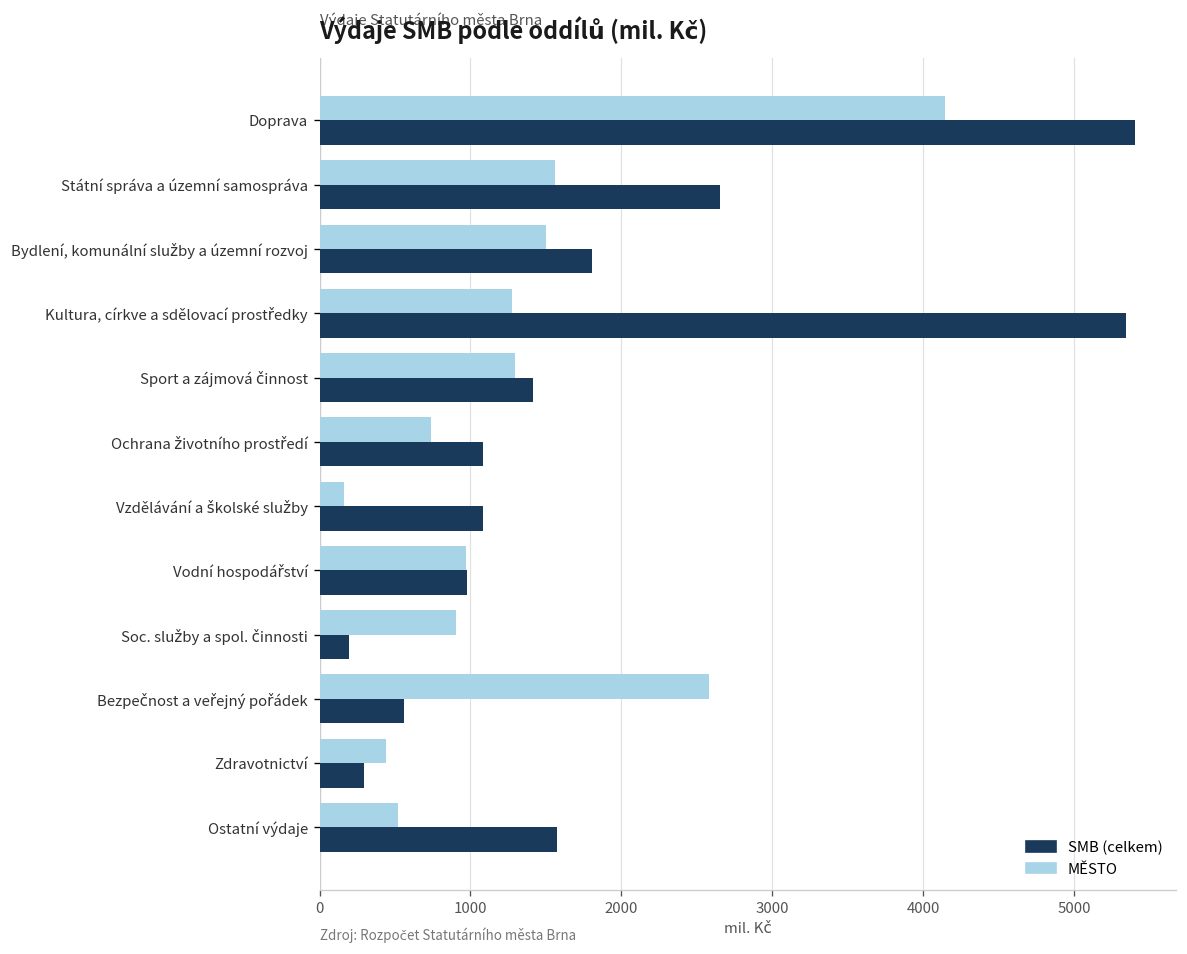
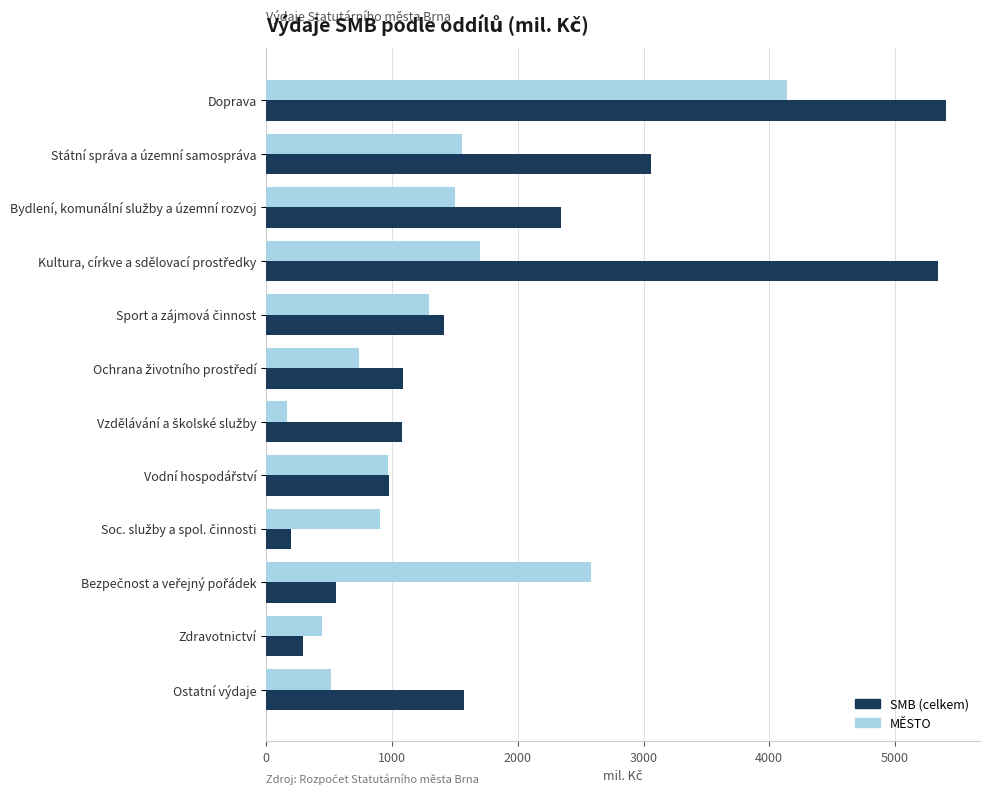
  {
    "SMB (celkem)": {
      "Doprava": 5410,
-     "Státní správa a územní samospráva": 2650,
-     "Bydlení, komunální služby a územní rozvoj": 1810,
+     "Státní správa a územní samospráva": 3060,
+     "Bydlení, komunální služby a územní rozvoj": 2340,
      "Kultura, církve a sdělovací prostředky": 5340,
      "Sport a zájmová činnost": 1410,
      "Ochrana životního prostředí": 1080,
      "Vzdělávání a školské služby": 1080,
      "Vodní hospodářství": 980,
      "Soc. služby a spol. činnosti": 200,
      "Bezpečnost a veřejný pořádek": 560,
      "Zdravotnictví": 290,
      "Ostatní výdaje": 1570
    },
    "MĚSTO": {
      "Doprava": 4140,
      "Státní správa a územní samospráva": 1560,
      "Bydlení, komunální služby a územní rozvoj": 1500,
-     "Kultura, církve a sdělovací prostředky": 1280,
+     "Kultura, církve a sdělovací prostředky": 1700,
      "Sport a zájmová činnost": 1300,
      "Ochrana životního prostředí": 740,
      "Vzdělávání a školské služby": 160,
      "Vodní hospodářství": 970,
      "Soc. služby a spol. činnosti": 900,
      "Bezpečnost a veřejný pořádek": 2580,
      "Zdravotnictví": 440,
      "Ostatní výdaje": 520
    }
  }
